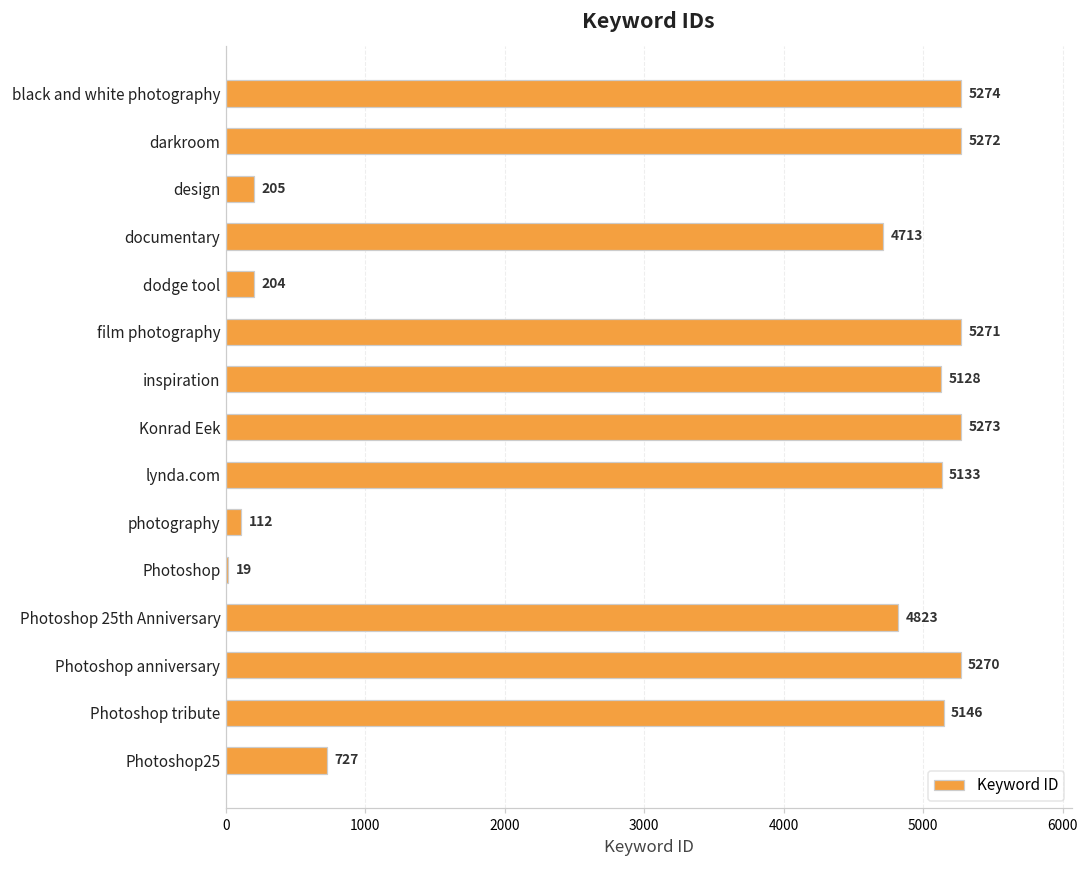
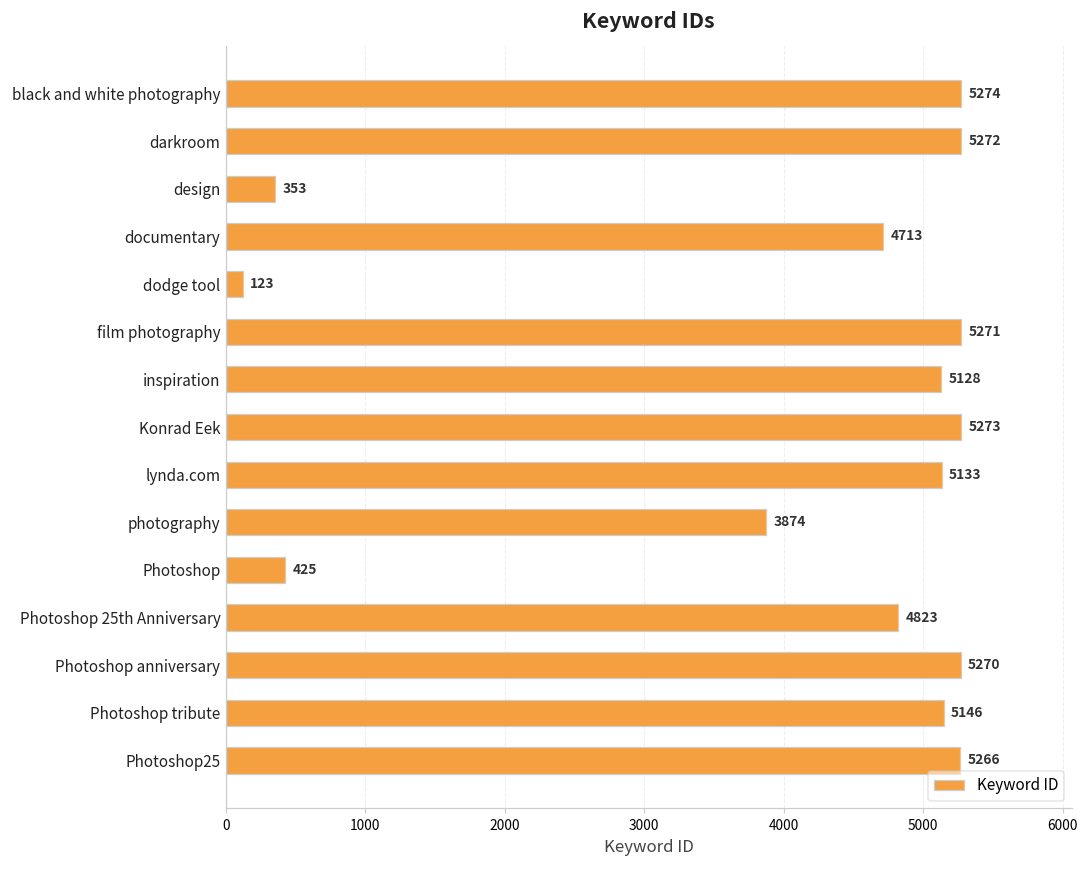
  {
    "black and white photography": 5274,
    "darkroom": 5272,
-   "design": 205,
+   "design": 353,
    "documentary": 4713,
-   "dodge tool": 204,
+   "dodge tool": 123,
    "film photography": 5271,
    "inspiration": 5128,
    "Konrad Eek": 5273,
    "lynda.com": 5133,
-   "photography": 112,
-   "Photoshop": 19,
+   "photography": 3874,
+   "Photoshop": 425,
    "Photoshop 25th Anniversary": 4823,
    "Photoshop anniversary": 5270,
    "Photoshop tribute": 5146,
-   "Photoshop25": 727
+   "Photoshop25": 5266
  }
